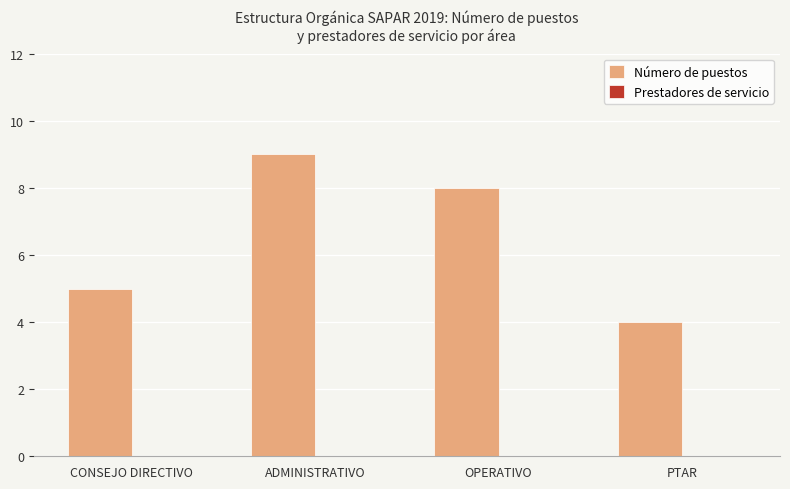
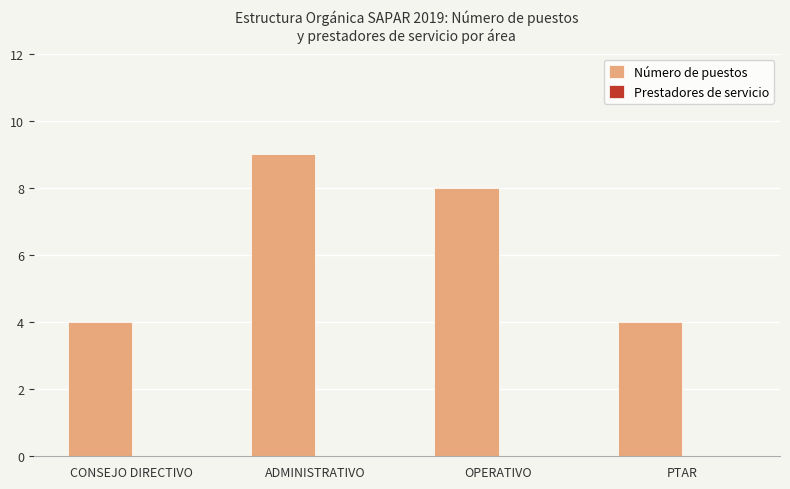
  {
    "Número de puestos": {
-     "CONSEJO DIRECTIVO": 5,
+     "CONSEJO DIRECTIVO": 4,
      "ADMINISTRATIVO": 9,
      "OPERATIVO": 8,
      "PTAR": 4
    },
    "Prestadores de servicio": {
      "CONSEJO DIRECTIVO": 0,
      "ADMINISTRATIVO": 0,
      "OPERATIVO": 0,
      "PTAR": 0
    }
  }
